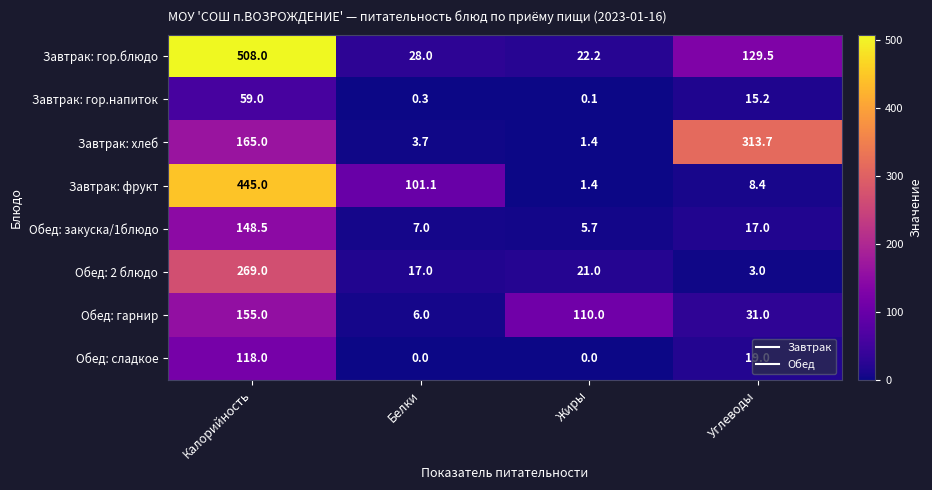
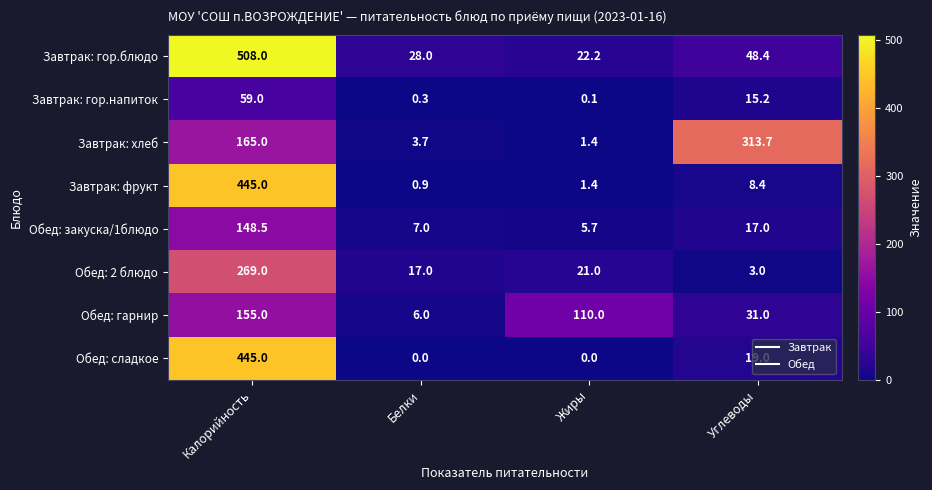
  {
    "Завтрак: гор.блюдо": {
      "Калорийность": 508.0,
      "Белки": 28.0,
      "Жиры": 22.2,
-     "Углеводы": 129.5
+     "Углеводы": 48.4
    },
    "Завтрак: гор.напиток": {
      "Калорийность": 59.0,
      "Белки": 0.3,
      "Жиры": 0.1,
      "Углеводы": 15.2
    },
    "Завтрак: хлеб": {
      "Калорийность": 165.0,
      "Белки": 3.7,
      "Жиры": 1.4,
      "Углеводы": 313.7
    },
    "Завтрак: фрукт": {
      "Калорийность": 445.0,
-     "Белки": 101.1,
+     "Белки": 0.9,
      "Жиры": 1.4,
      "Углеводы": 8.4
    },
    "Обед: закуска/1блюдо": {
      "Калорийность": 148.5,
      "Белки": 7.0,
      "Жиры": 5.7,
      "Углеводы": 17.0
    },
    "Обед: 2 блюдо": {
      "Калорийность": 269.0,
      "Белки": 17.0,
      "Жиры": 21.0,
      "Углеводы": 3.0
    },
    "Обед: гарнир": {
      "Калорийность": 155.0,
      "Белки": 6.0,
      "Жиры": 110.0,
      "Углеводы": 31.0
    },
    "Обед: сладкое": {
-     "Калорийность": 118.0,
+     "Калорийность": 445.0,
      "Белки": 0.0,
      "Жиры": 0.0
    }
  }
